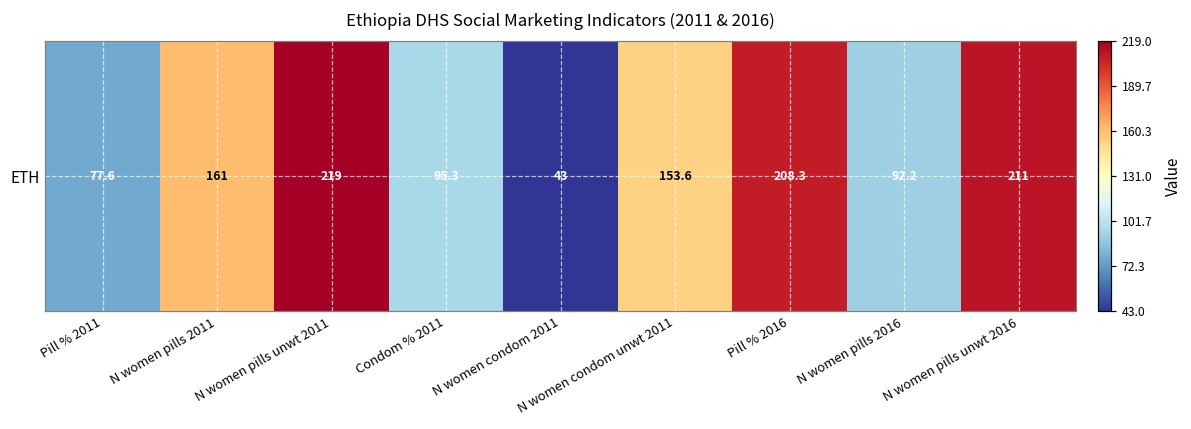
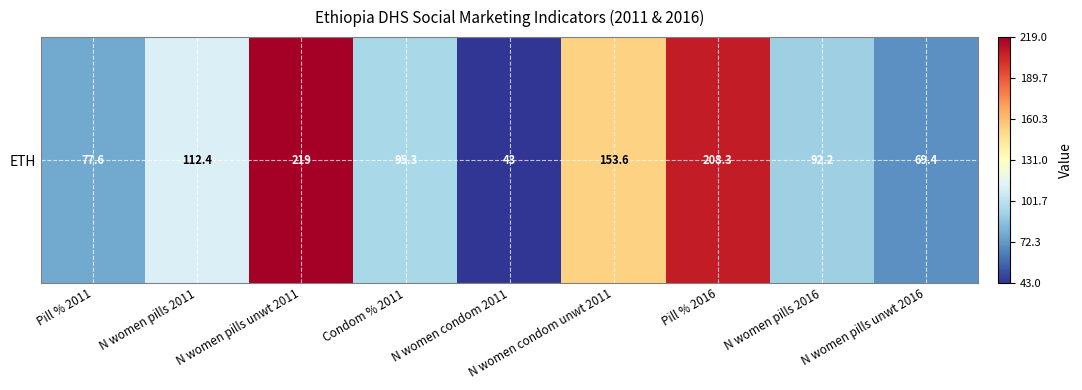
  {
    "ETH": {
      "Pill % 2011": 77.6,
-     "N women pills 2011": 161,
+     "N women pills 2011": 112.4,
      "N women pills unwt 2011": 219,
      "Condom % 2011": 95.3,
      "N women condom 2011": 43,
      "N women condom unwt 2011": 153.6,
      "Pill % 2016": 208.3,
      "N women pills 2016": 92.2,
-     "N women pills unwt 2016": 211
+     "N women pills unwt 2016": 69.4
    }
  }
